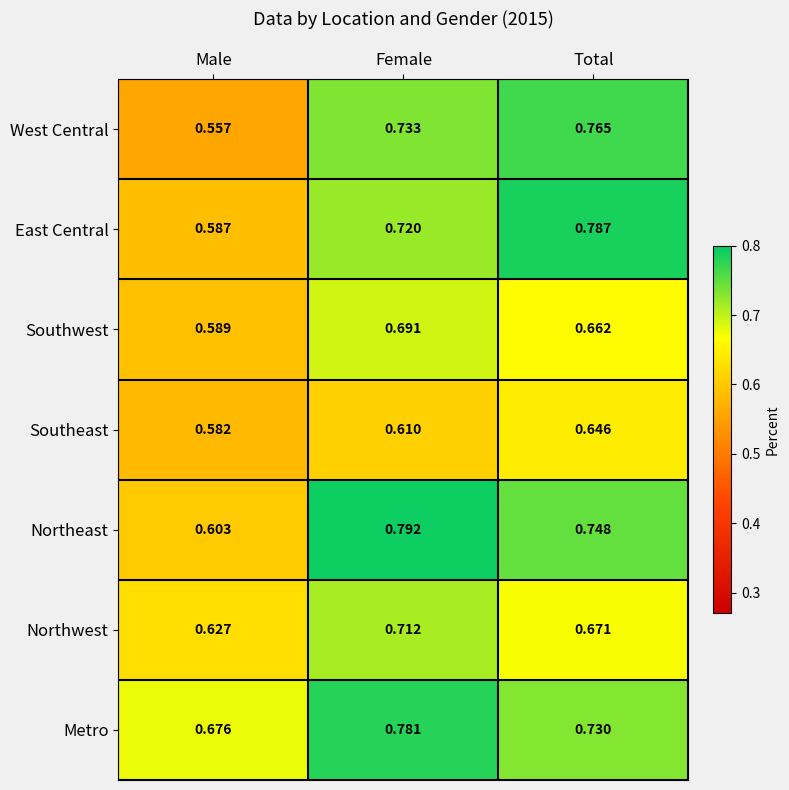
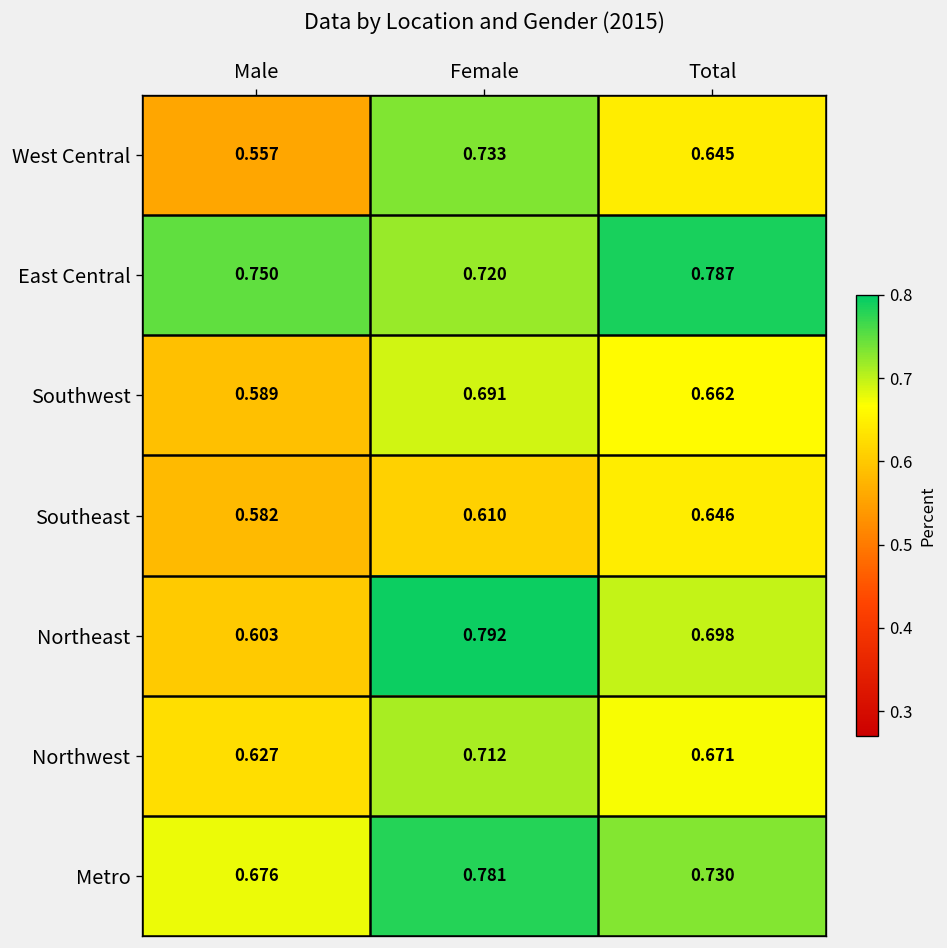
  {
    "West Central": {
      "Male": 0.557,
      "Female": 0.733,
-     "Total": 0.765
+     "Total": 0.645
    },
    "East Central": {
-     "Male": 0.587,
+     "Male": 0.750,
      "Female": 0.720,
      "Total": 0.787
    },
    "Southwest": {
      "Male": 0.589,
      "Female": 0.691,
      "Total": 0.662
    },
    "Southeast": {
      "Male": 0.582,
      "Female": 0.610,
      "Total": 0.646
    },
    "Northeast": {
      "Male": 0.603,
      "Female": 0.792,
-     "Total": 0.748
+     "Total": 0.698
    },
    "Northwest": {
      "Male": 0.627,
      "Female": 0.712,
      "Total": 0.671
    },
    "Metro": {
      "Male": 0.676,
      "Female": 0.781,
      "Total": 0.730
    }
  }
